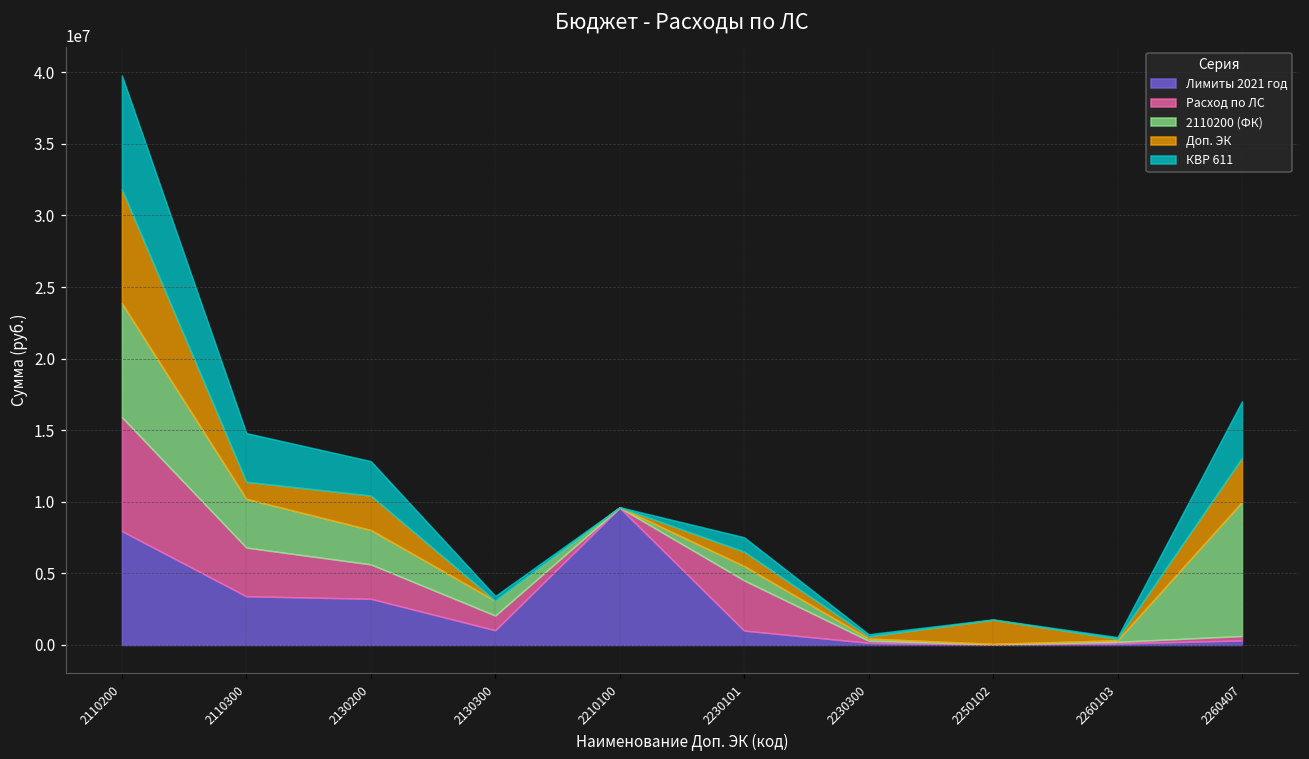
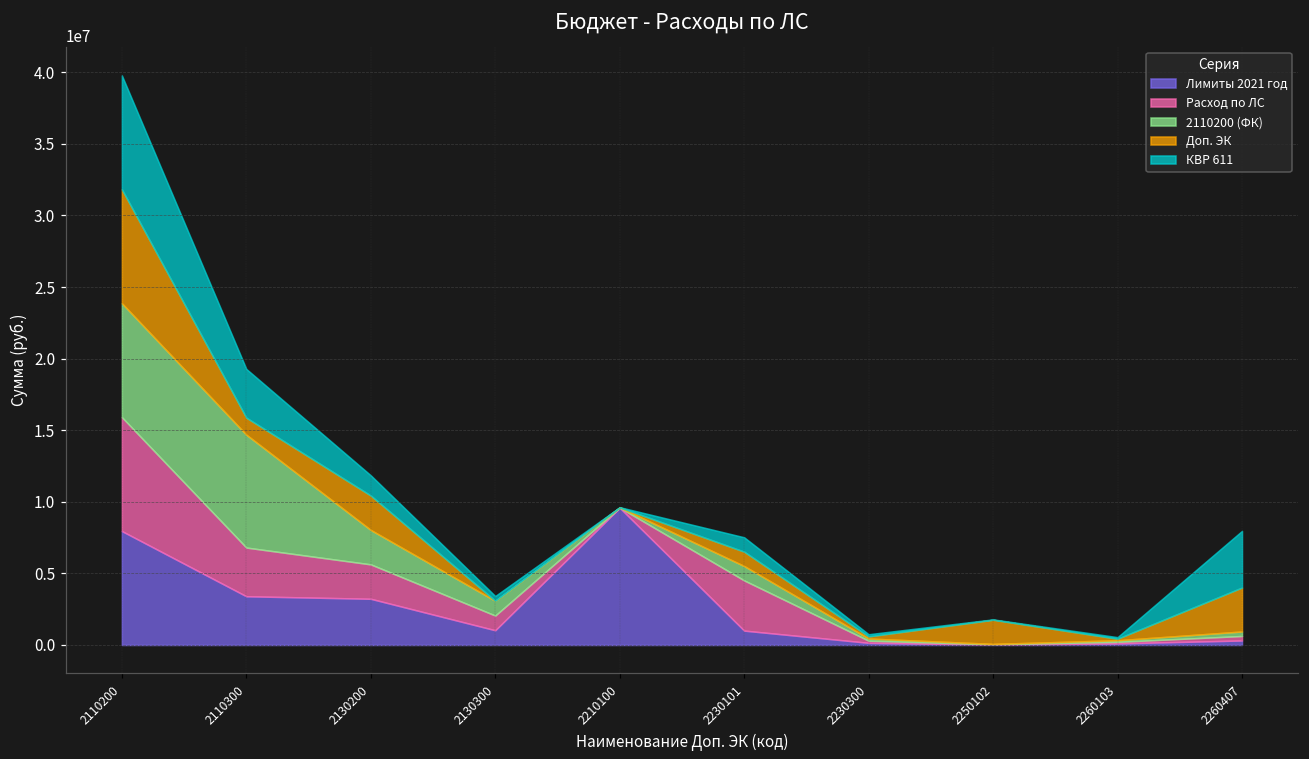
  {
    "Лимиты 2021 год": {
      "2110200": 8000000,
      "2110300": 3400000,
      "2130200": 3200000,
      "2130300": 1000000,
      "2230101": 1000000,
      "2260407": 300000
    },
    "Расход по ЛС": {
      "2110200": 8000000,
      "2110300": 3400000,
      "2130200": 2400000,
      "2130300": 1000000,
      "2230101": 3500000,
      "2260407": 300000
    },
    "2110200 (ФК)": {
      "2110200": 8000000,
-     "2110300": 3400000,
+     "2110300": 7900000,
      "2130200": 2400000,
      "2230101": 1000000,
-     "2260407": 9400000
+     "2260407": 300000
    },
    "Доп. ЭК": {
      "2110200": 8000000,
      "2110300": 1200000,
      "2130200": 2400000,
      "2230101": 1000000,
      "2260407": 3100000
    },
    "КВР 611": {
      "2110200": 8000000,
      "2110300": 3400000,
-     "2130200": 2400000,
+     "2130200": 1400000,
      "2130300": 300000,
      "2230101": 1000000,
      "2260407": 4000000
    }
  }
